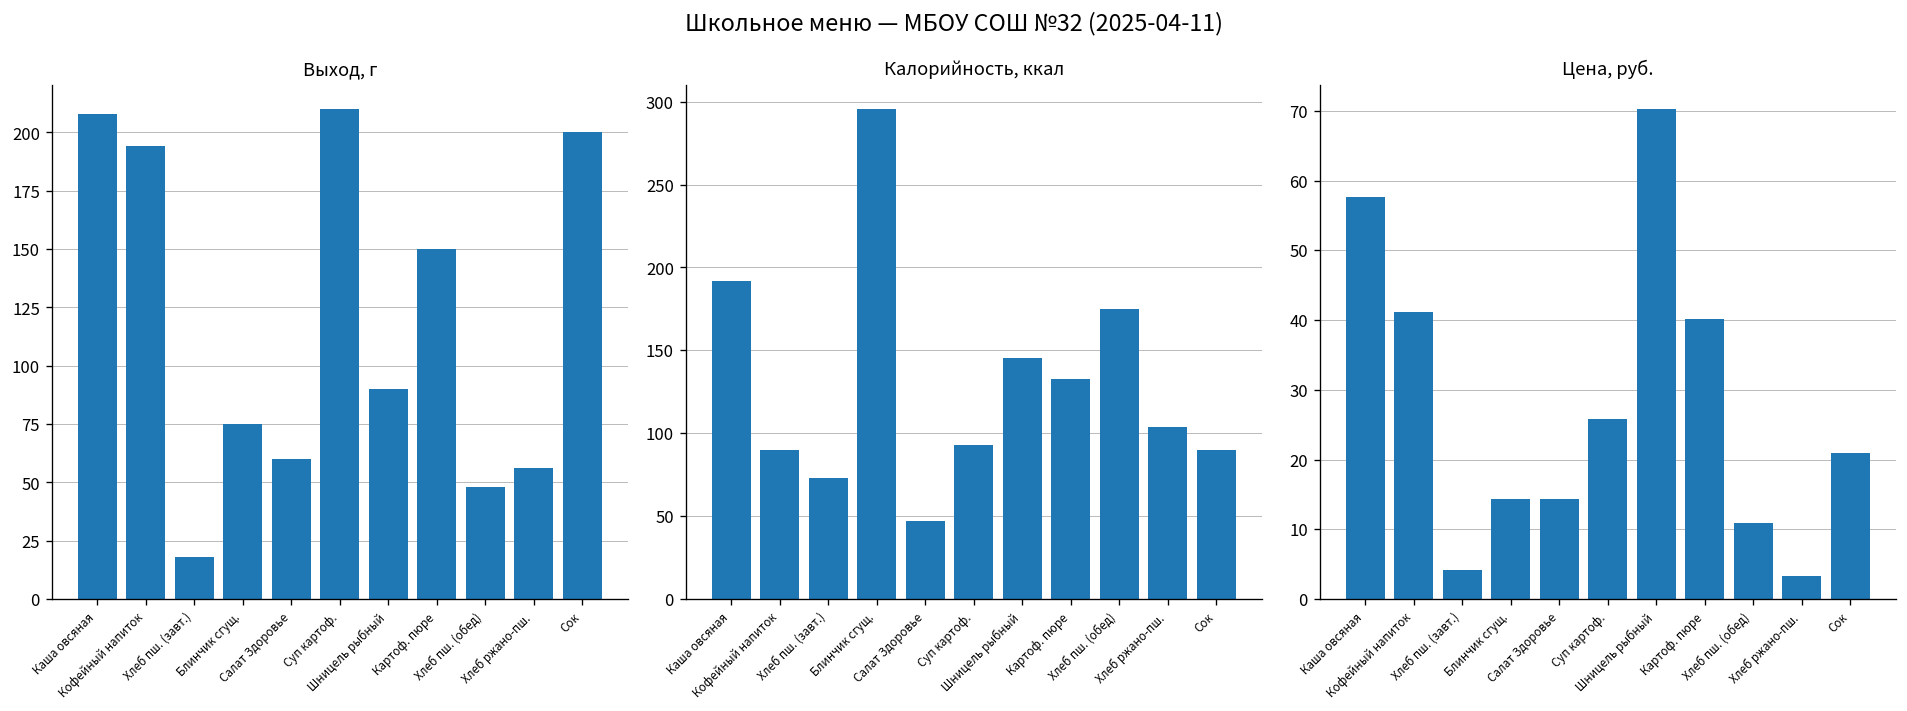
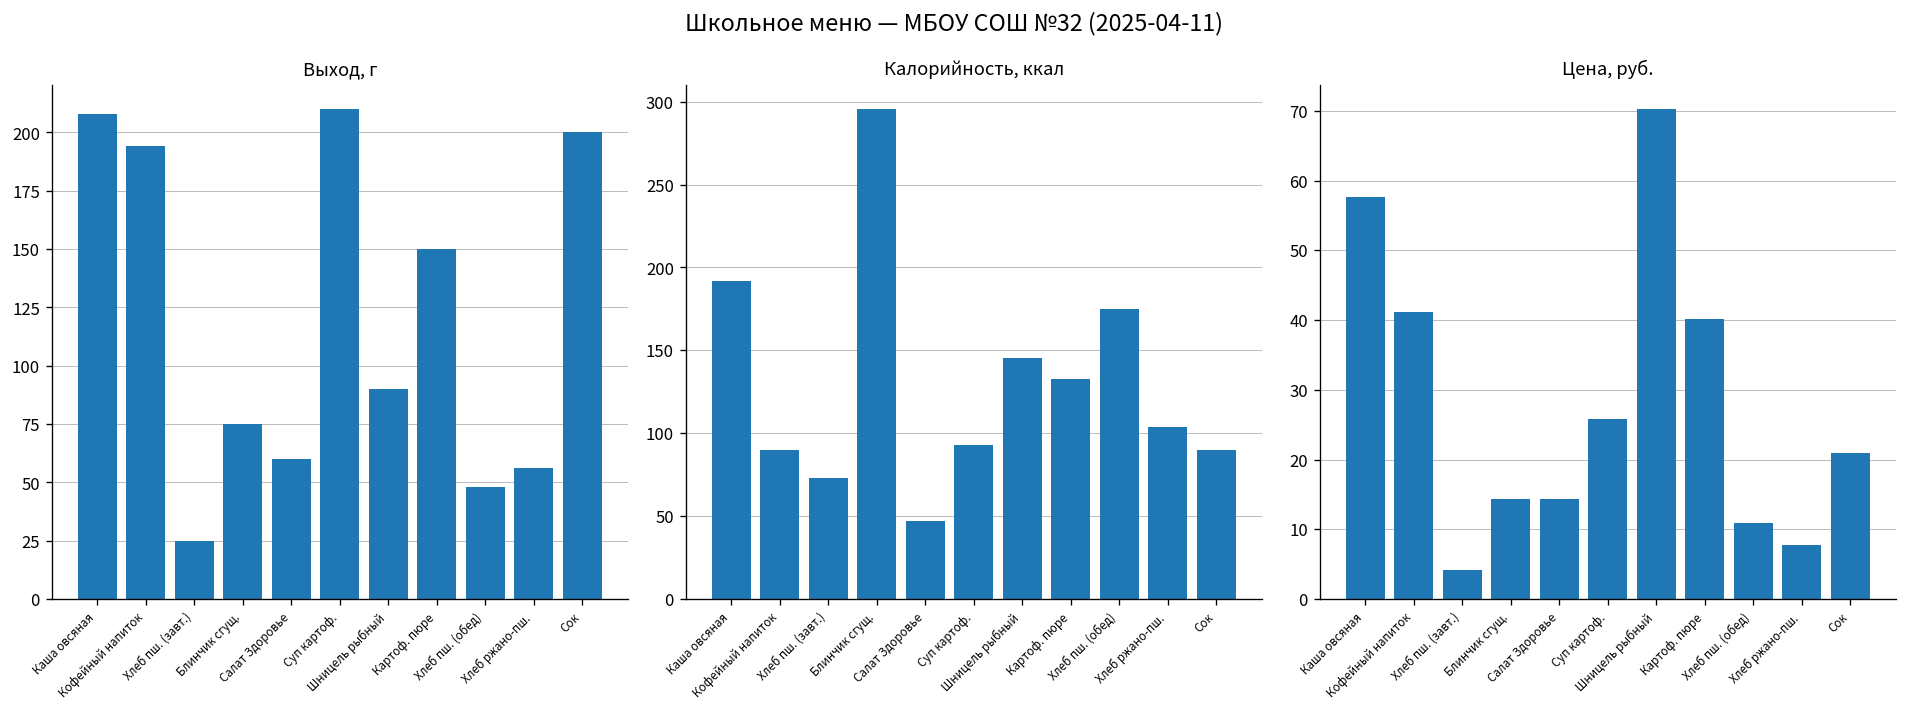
  {
    "Выход, г": {
      "Каша овсяная": 208,
      "Кофейный напиток": 194,
-     "Хлеб пш. (завт.)": 18,
+     "Хлеб пш. (завт.)": 25,
      "Блинчик сгущ.": 75,
      "Салат Здоровье": 60,
      "Суп картоф.": 210,
      "Шницель рыбный": 90,
      "Картоф. пюре": 150,
      "Хлеб пш. (обед)": 48,
      "Хлеб ржано-пш.": 56,
      "Сок": 200
    },
    "Калорийность, ккал": {
      "Каша овсяная": 192,
      "Кофейный напиток": 90,
      "Хлеб пш. (завт.)": 73,
      "Блинчик сгущ.": 295,
      "Салат Здоровье": 47,
      "Суп картоф.": 93,
      "Шницель рыбный": 145,
      "Картоф. пюре": 133,
      "Хлеб пш. (обед)": 175,
      "Хлеб ржано-пш.": 104,
      "Сок": 90
    },
    "Цена, руб.": {
      "Каша овсяная": 58,
      "Кофейный напиток": 41,
      "Хлеб пш. (завт.)": 4,
      "Блинчик сгущ.": 14,
      "Салат Здоровье": 14,
      "Суп картоф.": 26,
      "Шницель рыбный": 70,
      "Картоф. пюре": 40,
      "Хлеб пш. (обед)": 11,
-     "Хлеб ржано-пш.": 3,
+     "Хлеб ржано-пш.": 8,
      "Сок": 21
    }
  }
